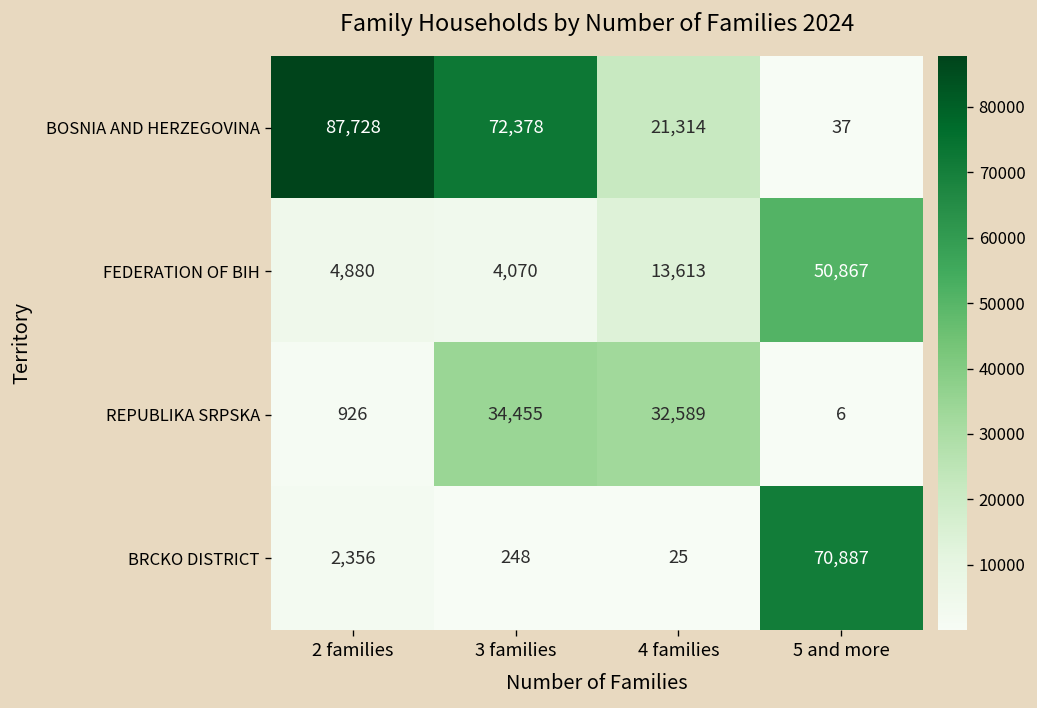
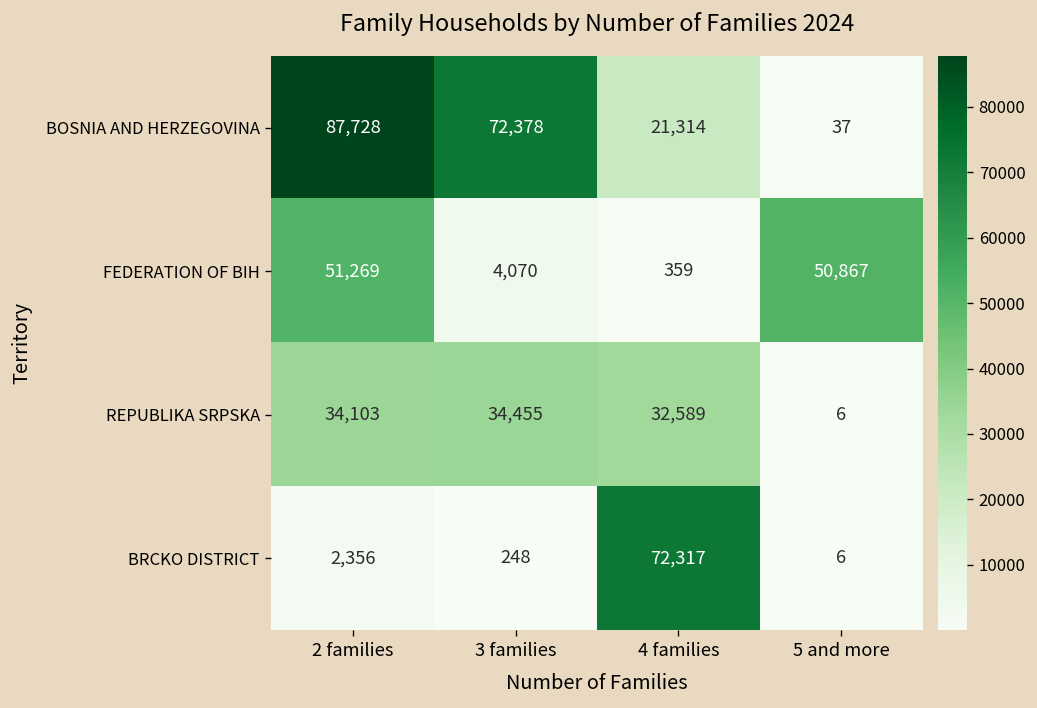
  {
    "BOSNIA AND HERZEGOVINA": {
      "2 families": "87,728",
      "3 families": "72,378",
      "4 families": "21,314",
      "5 and more": "37"
    },
    "FEDERATION OF BIH": {
-     "2 families": "4,880",
+     "2 families": "51,269",
      "3 families": "4,070",
-     "4 families": "13,613",
+     "4 families": "359",
      "5 and more": "50,867"
    },
    "REPUBLIKA SRPSKA": {
-     "2 families": "926",
+     "2 families": "34,103",
      "3 families": "34,455",
      "4 families": "32,589",
      "5 and more": "6"
    },
    "BRCKO DISTRICT": {
      "2 families": "2,356",
      "3 families": "248",
-     "4 families": "25",
-     "5 and more": "70,887"
+     "4 families": "72,317",
+     "5 and more": "6"
    }
  }
